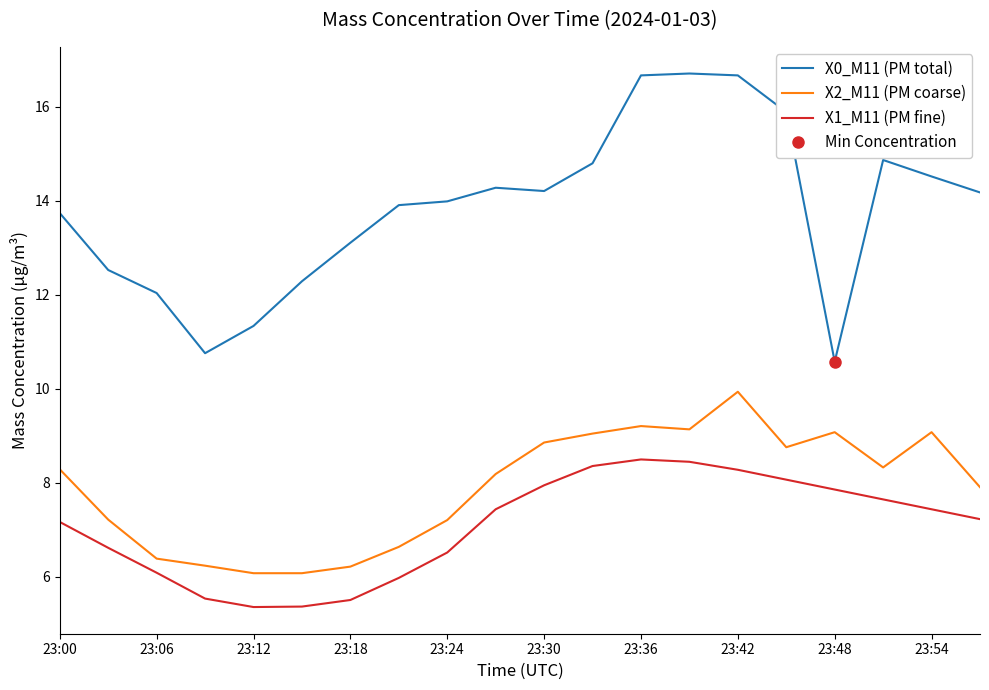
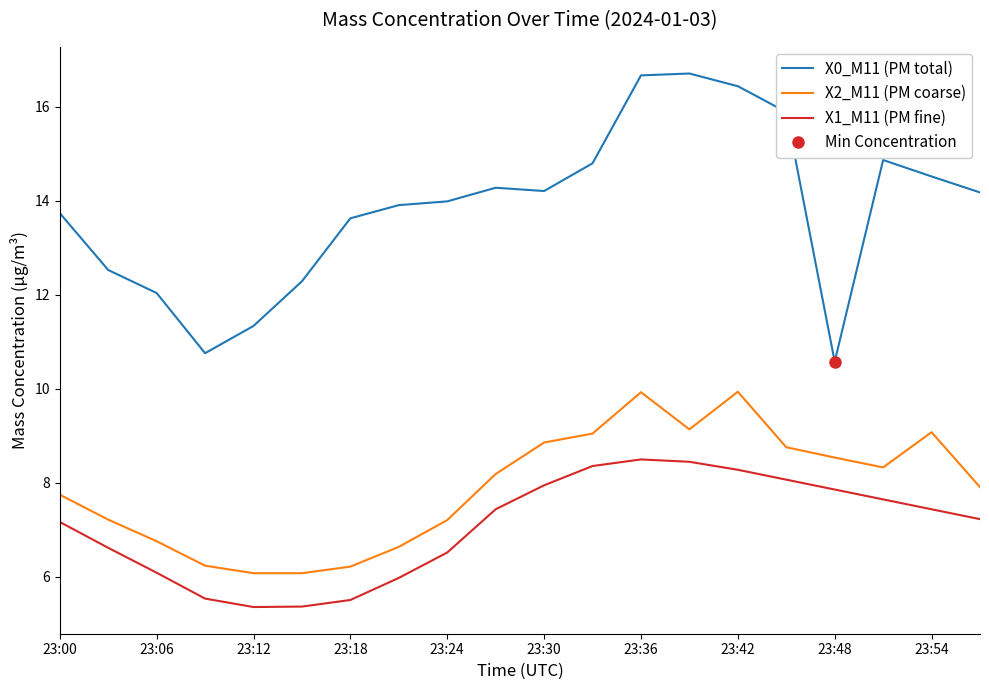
  {
    "X0_M11 (PM total)": {
      "23:00": 13.7,
      "23:06": 12.0,
      "23:12": 11.3,
-     "23:18": 13.1,
+     "23:18": 13.6,
      "23:24": 14.0,
      "23:30": 14.2,
      "23:36": 16.7,
-     "23:42": 16.7,
+     "23:42": 16.4,
      "23:54": 14.5
    },
    "X2_M11 (PM coarse)": {
-     "23:00": 8.3,
-     "23:06": 6.4,
+     "23:00": 7.8,
+     "23:06": 6.8,
      "23:12": 6.1,
      "23:18": 6.2,
      "23:24": 7.2,
      "23:30": 8.9,
-     "23:36": 9.2,
+     "23:36": 9.9,
      "23:42": 9.9,
-     "23:48": 9.1,
+     "23:48": 8.5,
      "23:54": 9.1
    }
  }
